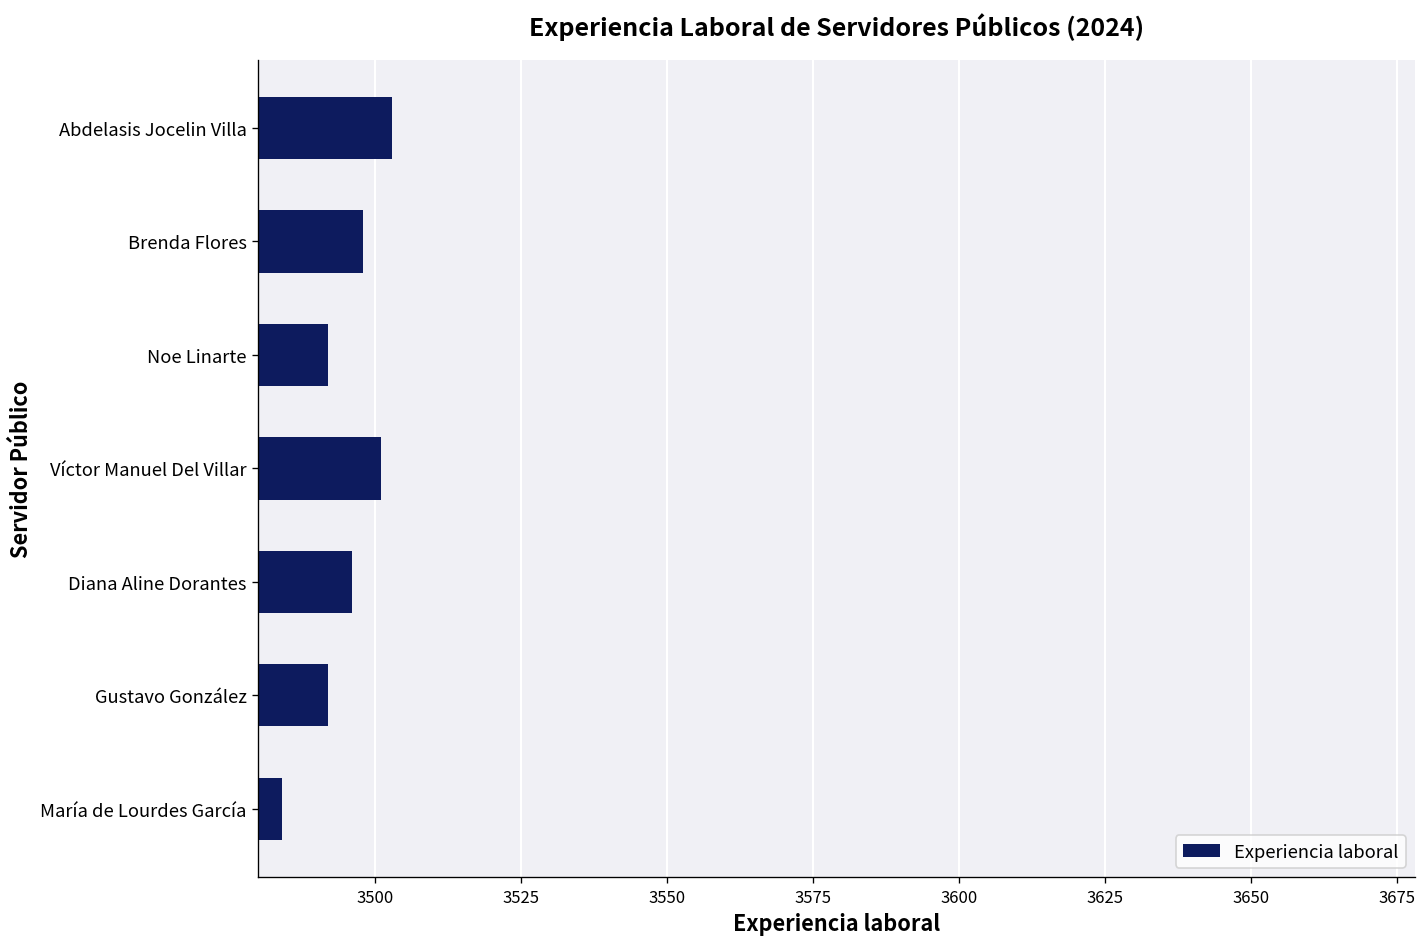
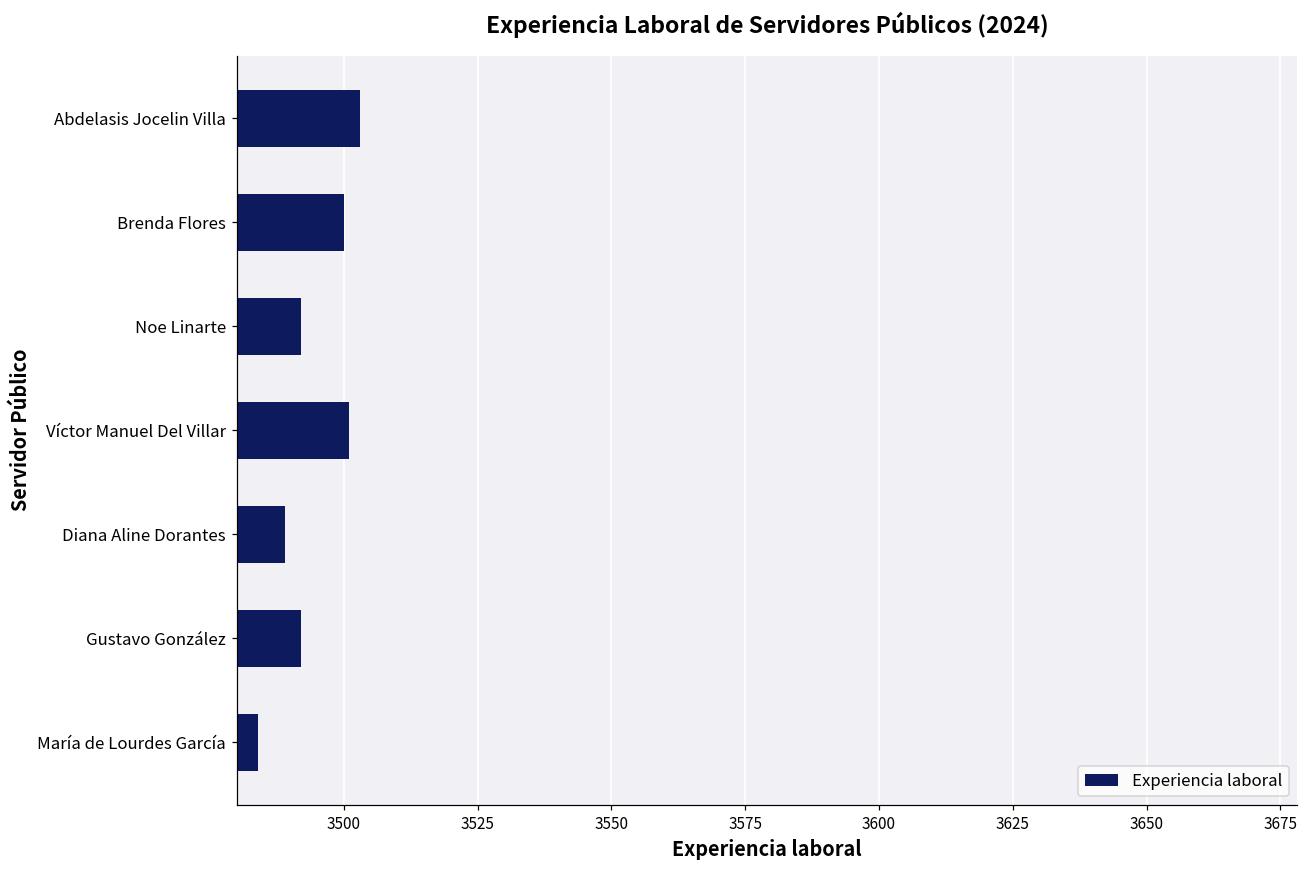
  {
    "Abdelasis Jocelin Villa": 3503,
-   "Brenda Flores": 3498,
+   "Brenda Flores": 3500,
    "Noe Linarte": 3492,
    "Víctor Manuel Del Villar": 3501,
-   "Diana Aline Dorantes": 3496,
+   "Diana Aline Dorantes": 3489,
    "Gustavo González": 3492,
    "María de Lourdes García": 3484
  }
